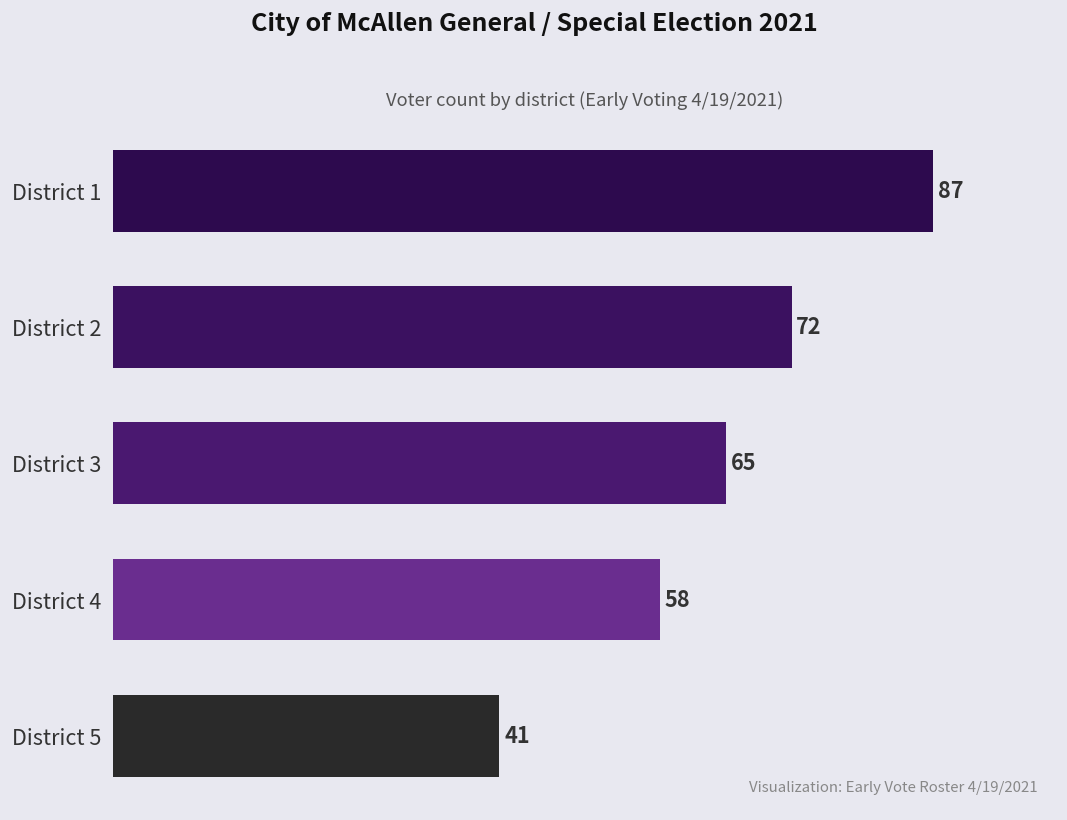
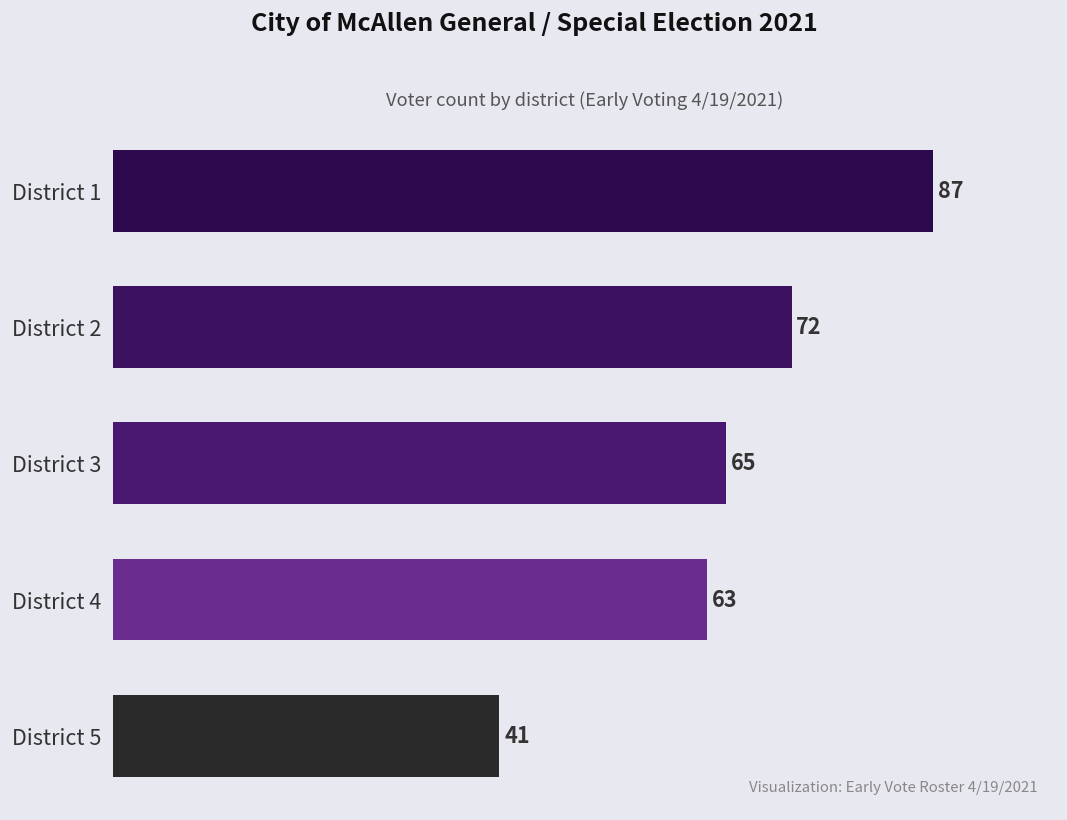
  {
    "District 1": 87,
    "District 2": 72,
    "District 3": 65,
-   "District 4": 58,
+   "District 4": 63,
    "District 5": 41
  }
